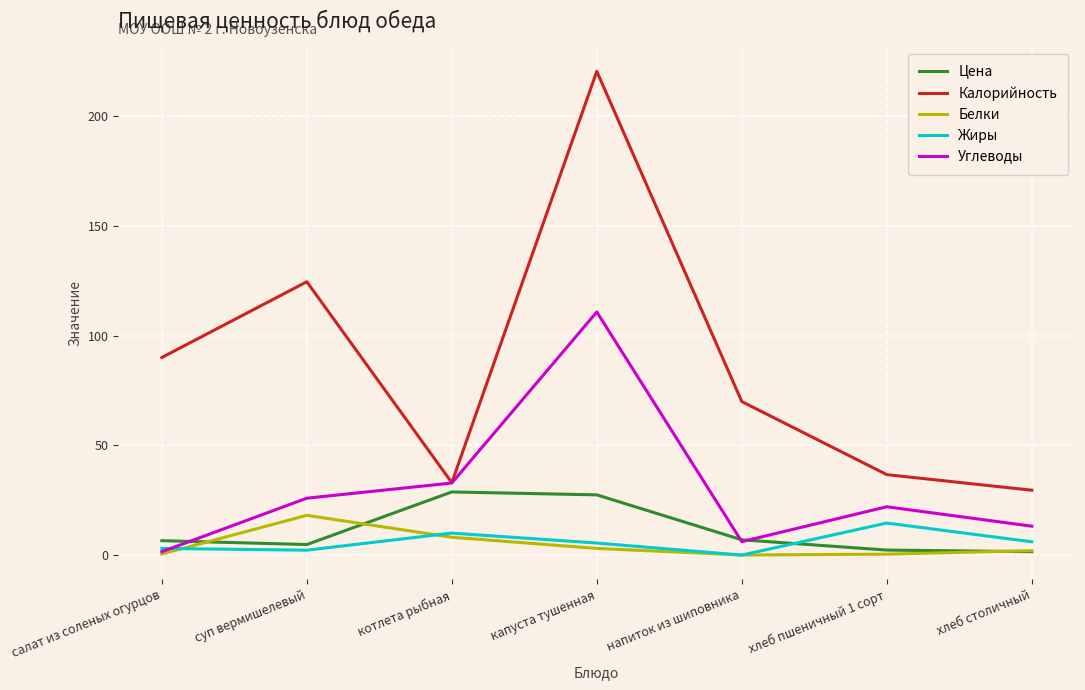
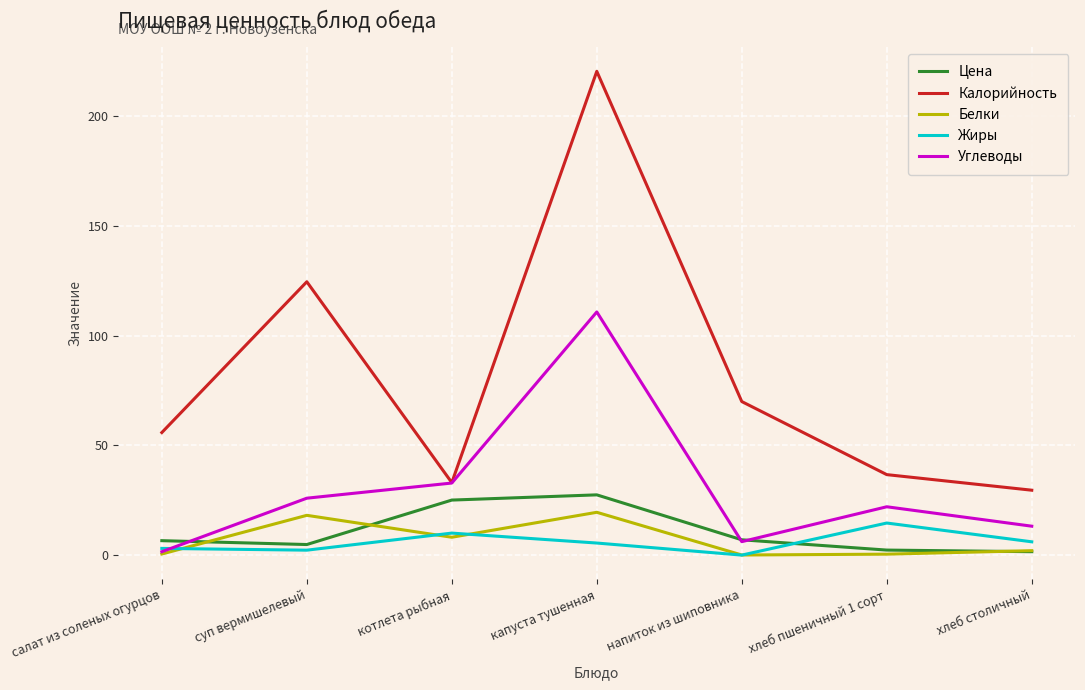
  {
    "Цена": {
      "салат из соленых огурцов": 7,
      "суп вермишелевый": 5,
-     "котлета рыбная": 29,
+     "котлета рыбная": 25,
      "капуста тушенная": 27,
      "хлеб пшеничный 1 сорт": 2
    },
    "Калорийность": {
-     "салат из соленых огурцов": 90,
+     "салат из соленых огурцов": 56,
      "суп вермишелевый": 125,
      "капуста тушенная": 221,
      "напиток из шиповника": 70,
      "хлеб пшеничный 1 сорт": 37,
      "хлеб столичный": 30
    },
    "Белки": {
      "суп вермишелевый": 18,
      "котлета рыбная": 8,
-     "капуста тушенная": 3,
+     "капуста тушенная": 20,
      "хлеб пшеничный 1 сорт": 0
    },
    "Жиры": {
      "салат из соленых огурцов": 3,
      "суп вермишелевый": 2,
      "котлета рыбная": 10,
      "капуста тушенная": 6,
      "хлеб пшеничный 1 сорт": 15,
      "хлеб столичный": 6
    },
    "Углеводы": {
      "суп вермишелевый": 26,
      "капуста тушенная": 111,
      "хлеб пшеничный 1 сорт": 22,
      "хлеб столичный": 13
    }
  }
